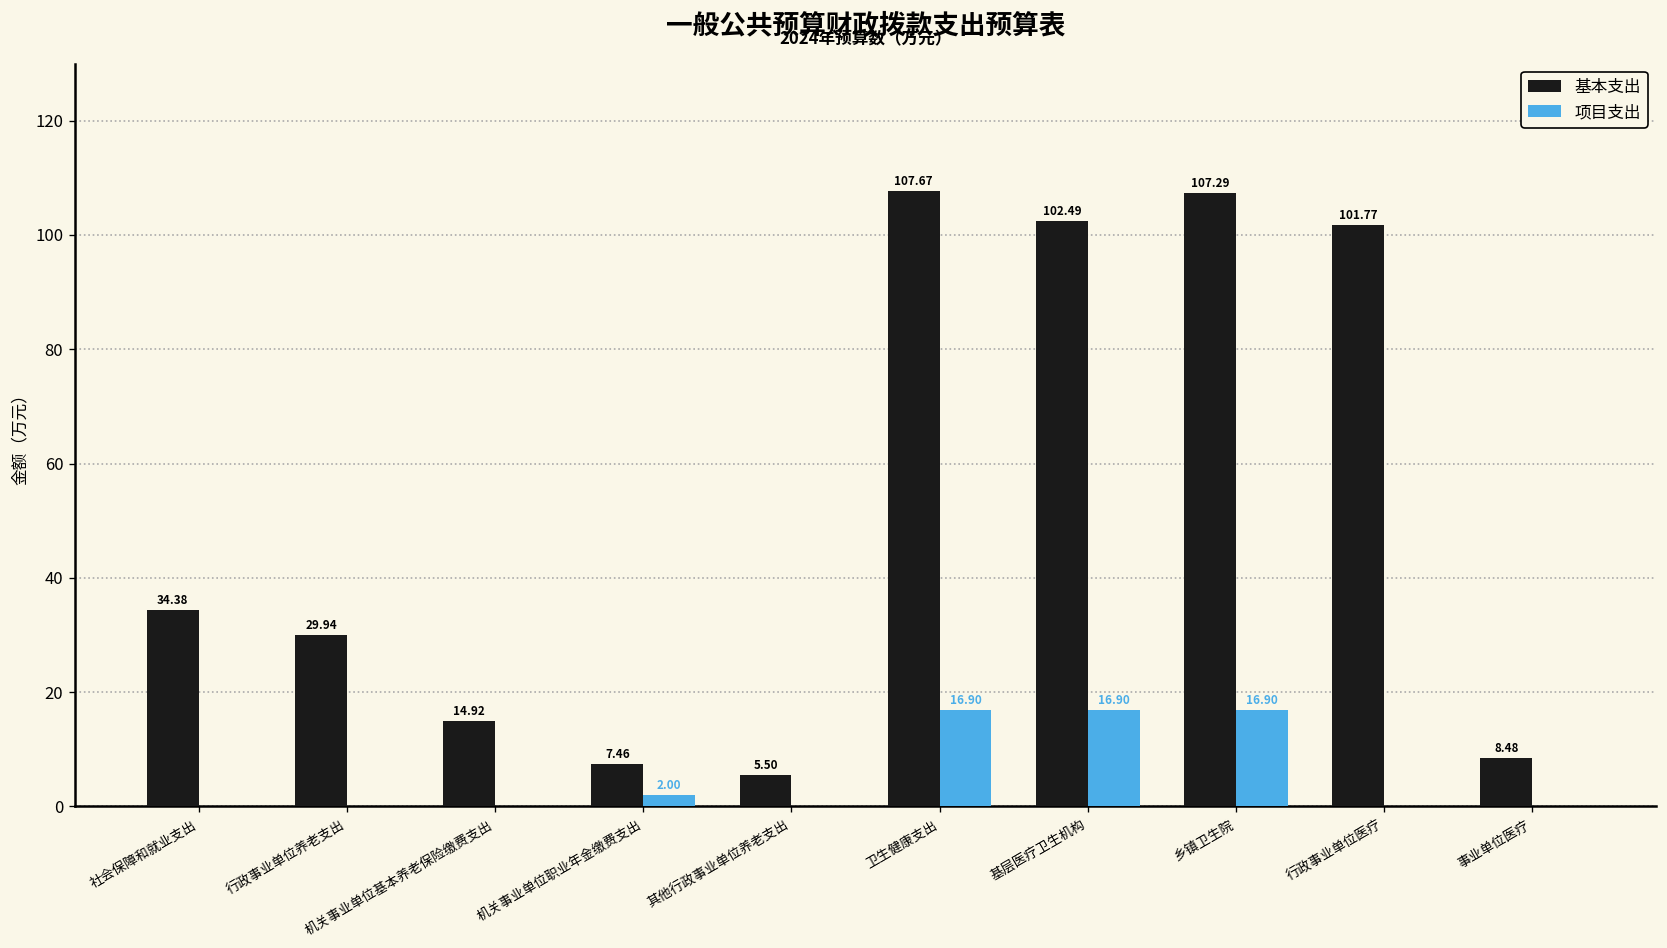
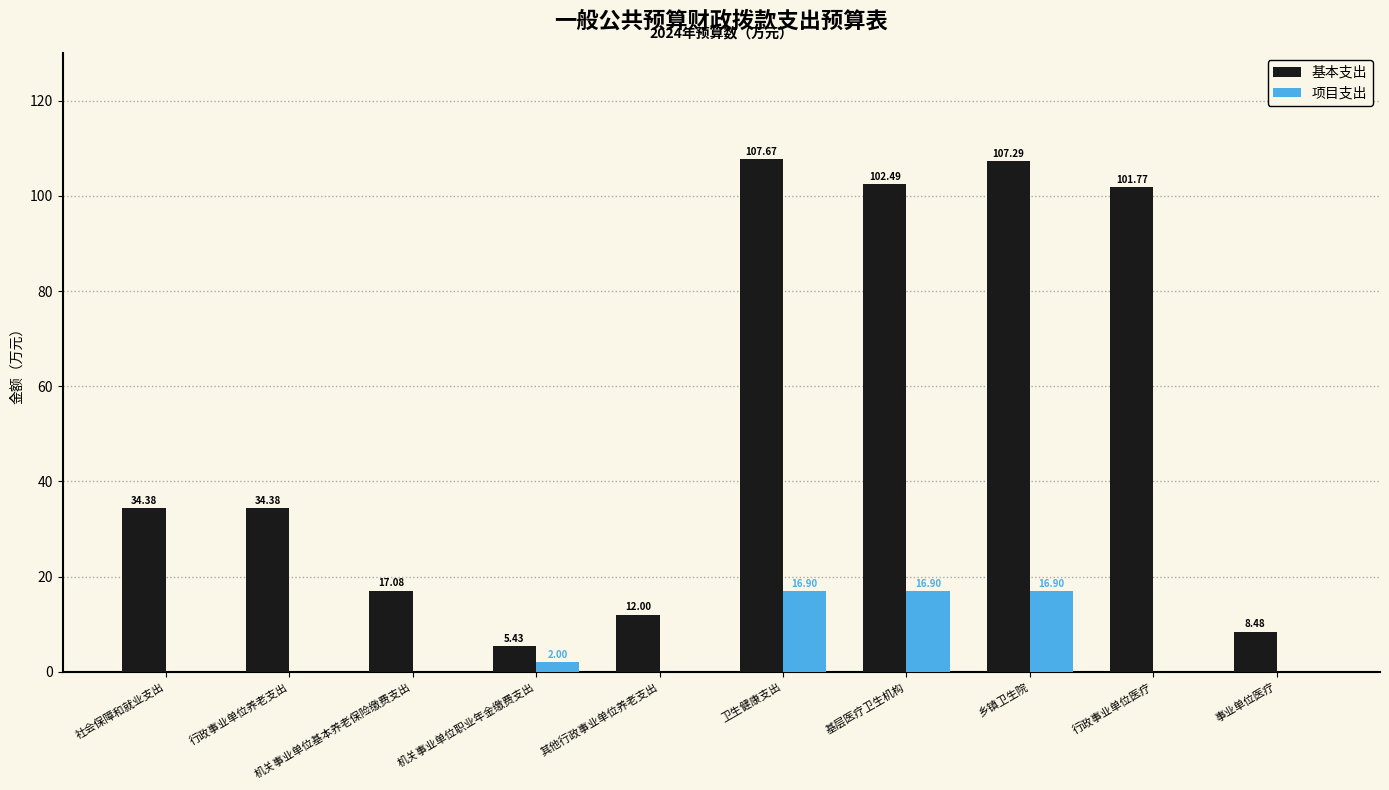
  {
    "基本支出": {
      "社会保障和就业支出": 34.38,
-     "行政事业单位养老支出": 29.94,
-     "机关事业单位基本养老保险缴费支出": 14.92,
-     "机关事业单位职业年金缴费支出": 7.46,
-     "其他行政事业单位养老支出": 5.50,
+     "行政事业单位养老支出": 34.38,
+     "机关事业单位基本养老保险缴费支出": 17.08,
+     "机关事业单位职业年金缴费支出": 5.43,
+     "其他行政事业单位养老支出": 12.00,
      "卫生健康支出": 107.67,
      "基层医疗卫生机构": 102.49,
      "乡镇卫生院": 107.29,
      "行政事业单位医疗": 101.77,
      "事业单位医疗": 8.48
    },
    "项目支出": {
      "机关事业单位职业年金缴费支出": 2.00,
      "卫生健康支出": 16.90,
      "基层医疗卫生机构": 16.90,
      "乡镇卫生院": 16.90
    }
  }
